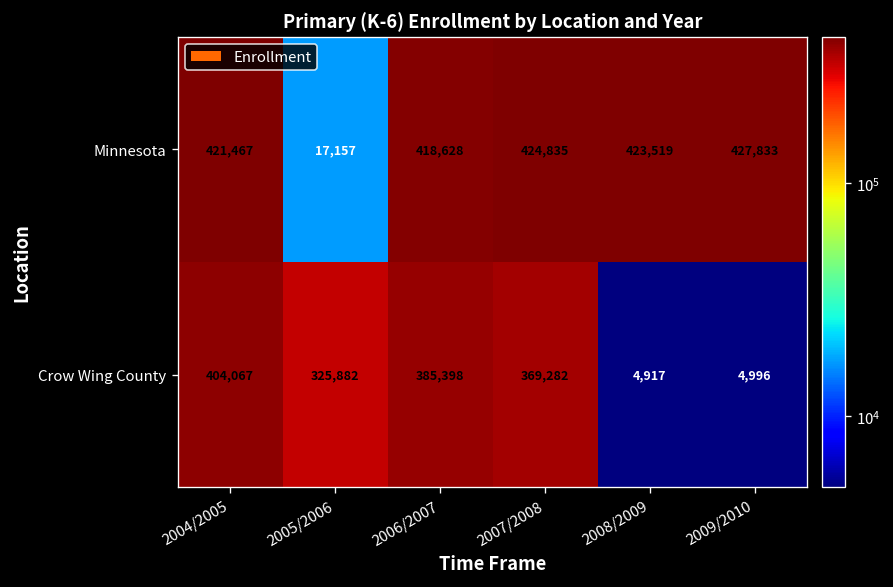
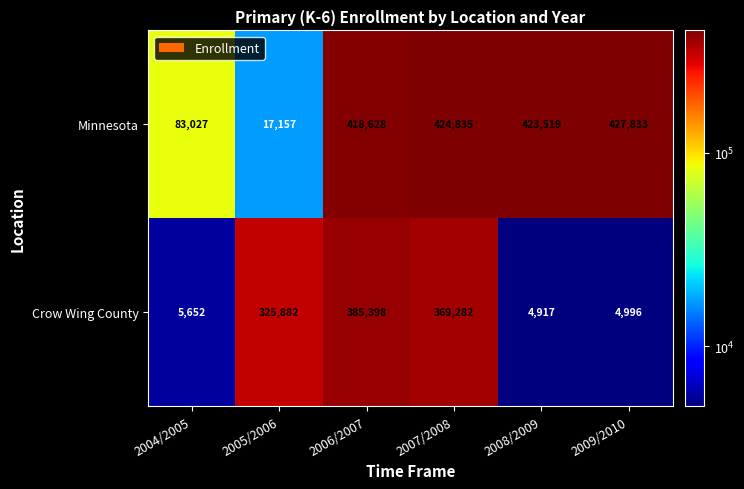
  {
    "Minnesota": {
-     "2004/2005": "421,467",
+     "2004/2005": "83,027",
      "2005/2006": "17,157",
      "2006/2007": "418,628",
      "2007/2008": "424,835",
      "2008/2009": "423,519",
      "2009/2010": "427,833"
    },
    "Crow Wing County": {
-     "2004/2005": "404,067",
+     "2004/2005": "5,652",
      "2005/2006": "325,882",
      "2006/2007": "385,398",
      "2007/2008": "369,282",
      "2008/2009": "4,917",
      "2009/2010": "4,996"
    }
  }
